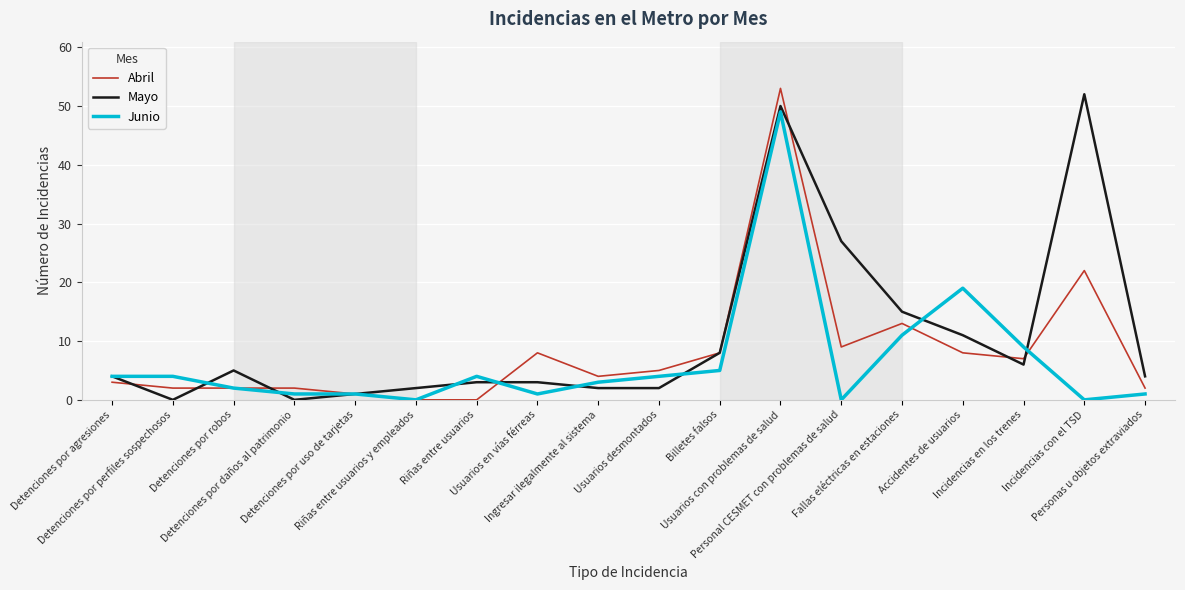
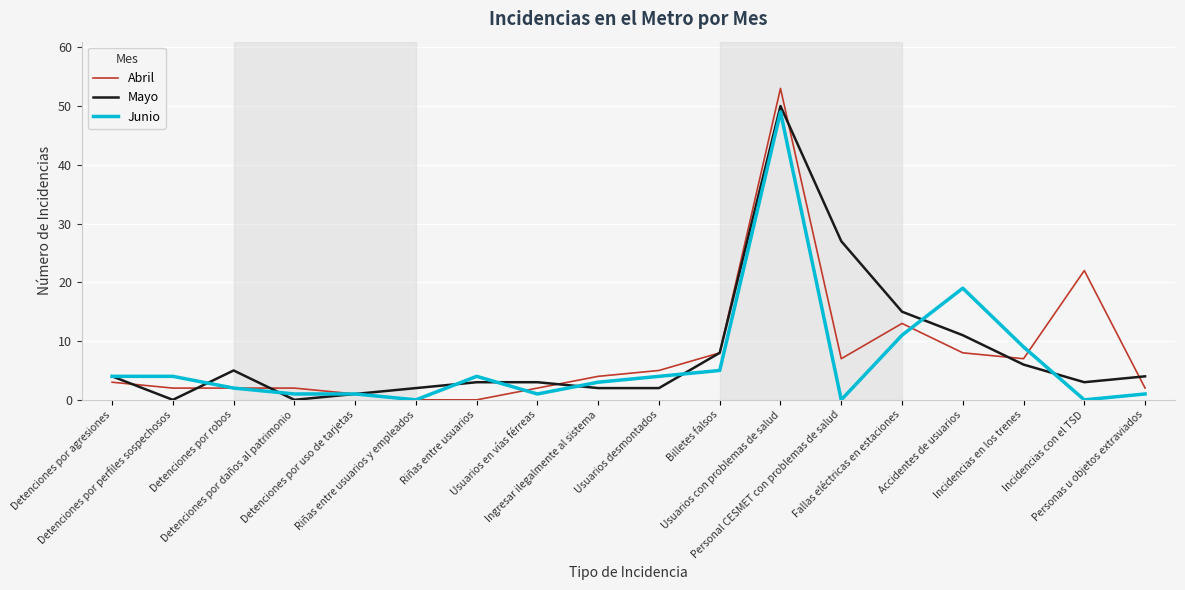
  {
    "Abril": {
      "Detenciones por agresiones": 3,
      "Detenciones por perfiles sospechosos": 2,
      "Detenciones por daños al patrimonio": 2,
      "Riñas entre usuarios": 0,
-     "Usuarios en vías férreas": 8,
+     "Usuarios en vías férreas": 2,
      "Ingresar ilegalmente al sistema": 4,
      "Usuarios desmontados": 5,
      "Usuarios con problemas de salud": 53,
-     "Personal CESMET con problemas de salud": 9,
+     "Personal CESMET con problemas de salud": 7,
      "Fallas eléctricas en estaciones": 13,
      "Accidentes de usuarios": 8,
      "Incidencias en los trenes": 7,
      "Incidencias con el TSD": 22,
      "Personas u objetos extraviados": 2
    },
    "Mayo": {
      "Detenciones por perfiles sospechosos": 0,
      "Detenciones por robos": 5,
      "Detenciones por daños al patrimonio": 0,
      "Riñas entre usuarios y empleados": 2,
      "Riñas entre usuarios": 3,
      "Usuarios en vías férreas": 3,
      "Ingresar ilegalmente al sistema": 2,
      "Usuarios desmontados": 2,
      "Usuarios con problemas de salud": 50,
      "Personal CESMET con problemas de salud": 27,
      "Fallas eléctricas en estaciones": 15,
      "Accidentes de usuarios": 11,
      "Incidencias en los trenes": 6,
-     "Incidencias con el TSD": 52,
+     "Incidencias con el TSD": 3,
      "Personas u objetos extraviados": 4
    },
    "Junio": {
      "Detenciones por perfiles sospechosos": 4,
      "Detenciones por daños al patrimonio": 1,
      "Riñas entre usuarios": 4,
      "Usuarios en vías férreas": 1,
      "Ingresar ilegalmente al sistema": 3,
      "Usuarios desmontados": 4,
      "Billetes falsos": 5,
      "Usuarios con problemas de salud": 49,
      "Personal CESMET con problemas de salud": 0,
      "Fallas eléctricas en estaciones": 11,
      "Accidentes de usuarios": 19,
      "Incidencias en los trenes": 9,
      "Incidencias con el TSD": 0,
      "Personas u objetos extraviados": 1
    }
  }
